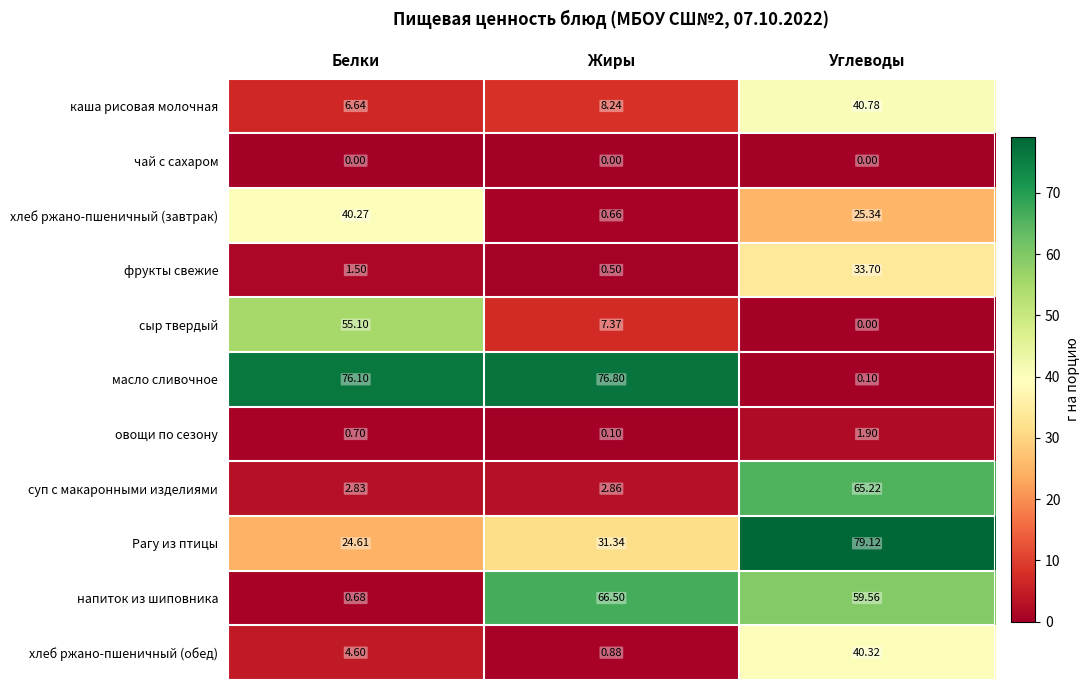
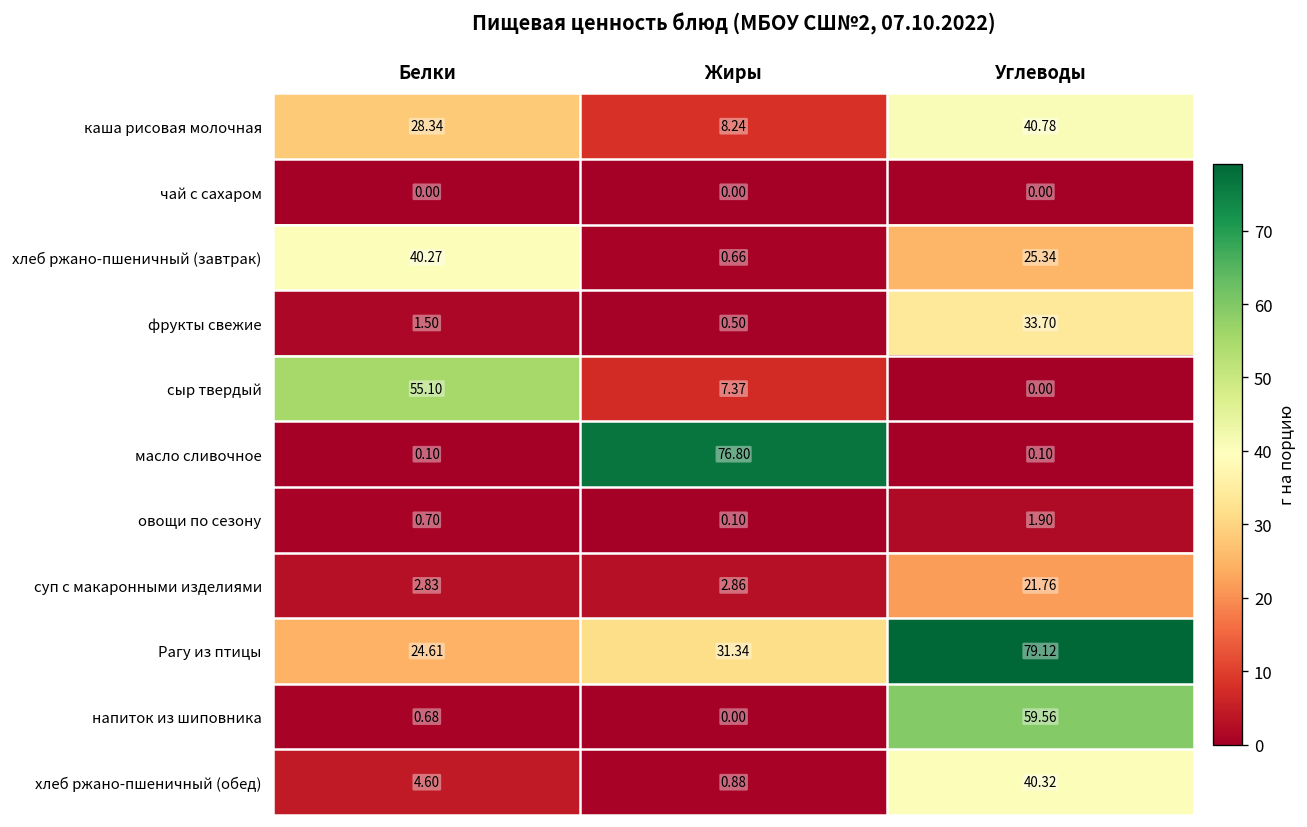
  {
    "каша рисовая молочная": {
-     "Белки": 6.64
+     "Белки": 28.34
    },
    "масло сливочное": {
-     "Белки": 76.10
+     "Белки": 0.10
    },
    "суп с макаронными изделиями": {
-     "Углеводы": 65.22
+     "Углеводы": 21.76
    },
    "напиток из шиповника": {
-     "Жиры": 66.50
+     "Жиры": 0.00
    }
  }
